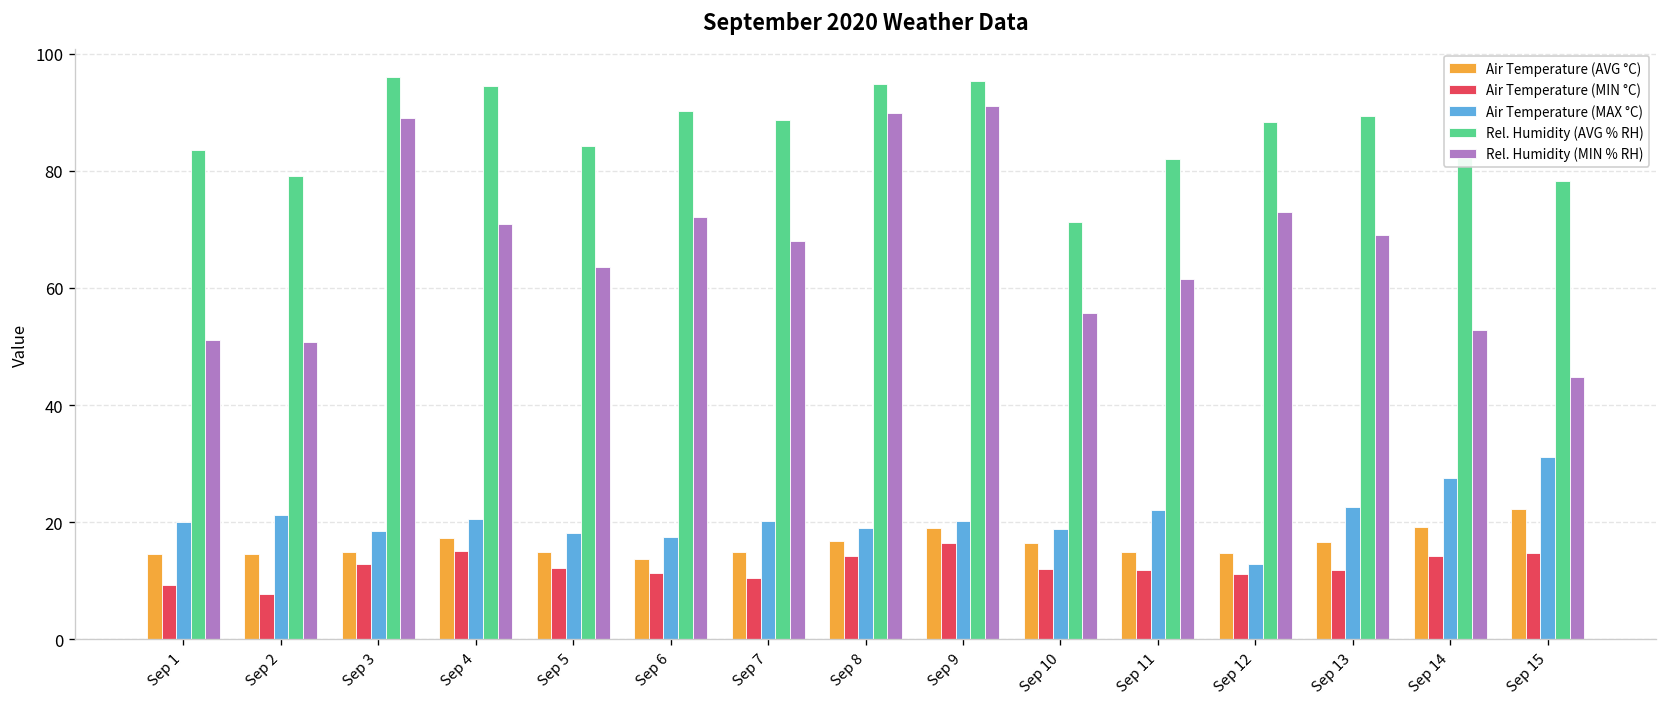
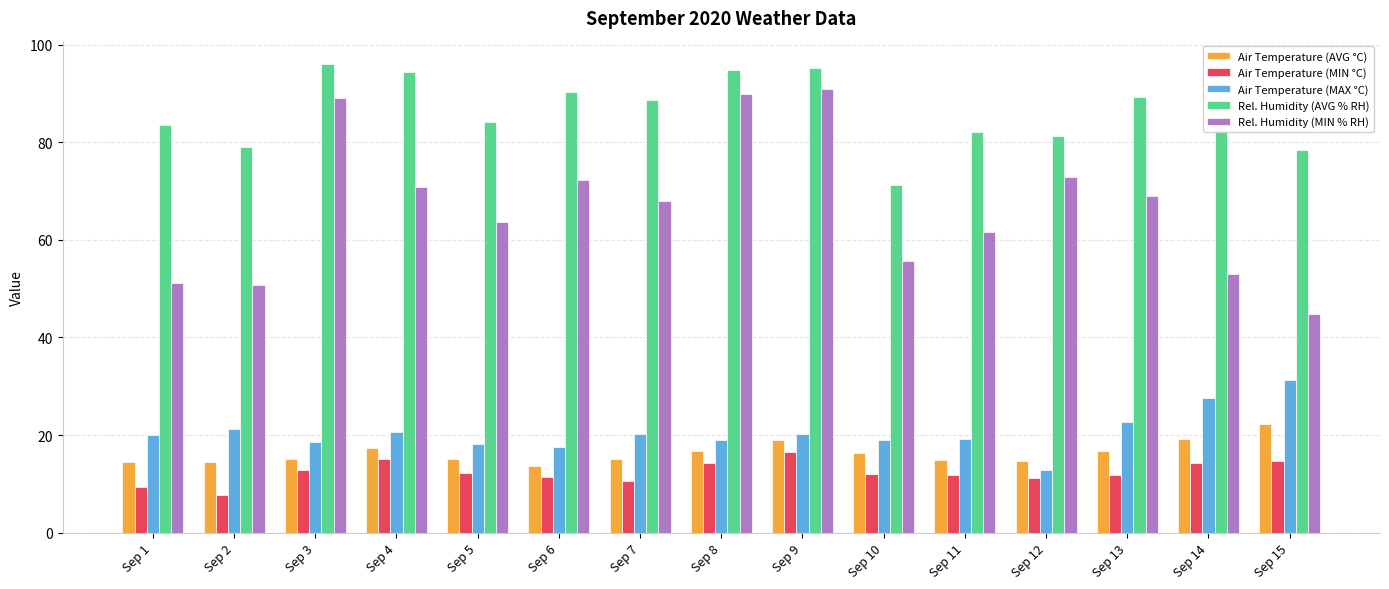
  {
    "Air Temperature (AVG °C)": {
      "Sep 1": 15,
      "Sep 2": 15,
      "Sep 3": 15,
      "Sep 4": 17,
      "Sep 5": 15,
      "Sep 6": 14,
      "Sep 7": 15,
      "Sep 8": 17,
      "Sep 9": 19,
      "Sep 10": 16,
      "Sep 11": 15,
      "Sep 12": 15,
      "Sep 13": 17,
      "Sep 14": 19,
      "Sep 15": 22
    },
    "Air Temperature (MIN °C)": {
      "Sep 1": 9,
      "Sep 2": 8,
      "Sep 3": 13,
      "Sep 4": 15,
      "Sep 5": 12,
      "Sep 6": 11,
      "Sep 7": 11,
      "Sep 8": 14,
      "Sep 9": 17,
      "Sep 10": 12,
      "Sep 11": 12,
      "Sep 12": 11,
      "Sep 13": 12,
      "Sep 14": 14,
      "Sep 15": 15
    },
    "Air Temperature (MAX °C)": {
      "Sep 1": 20,
      "Sep 2": 21,
      "Sep 3": 19,
      "Sep 4": 21,
      "Sep 5": 18,
      "Sep 6": 18,
      "Sep 7": 20,
      "Sep 8": 19,
      "Sep 9": 20,
      "Sep 10": 19,
-     "Sep 11": 22,
+     "Sep 11": 19,
      "Sep 12": 13,
      "Sep 13": 23,
      "Sep 14": 28,
      "Sep 15": 31
    },
    "Rel. Humidity (AVG % RH)": {
      "Sep 1": 84,
      "Sep 2": 79,
      "Sep 3": 96,
      "Sep 4": 94,
      "Sep 5": 84,
      "Sep 6": 90,
      "Sep 7": 89,
      "Sep 8": 95,
      "Sep 9": 95,
      "Sep 10": 71,
      "Sep 11": 82,
-     "Sep 12": 88,
+     "Sep 12": 81,
      "Sep 13": 89,
      "Sep 15": 78
    },
    "Rel. Humidity (MIN % RH)": {
      "Sep 1": 51,
      "Sep 2": 51,
      "Sep 3": 89,
      "Sep 4": 71,
      "Sep 5": 64,
      "Sep 6": 72,
      "Sep 7": 68,
      "Sep 8": 90,
      "Sep 9": 91,
      "Sep 10": 56,
      "Sep 11": 62,
      "Sep 12": 73,
      "Sep 13": 69,
      "Sep 14": 53,
      "Sep 15": 45
    }
  }
